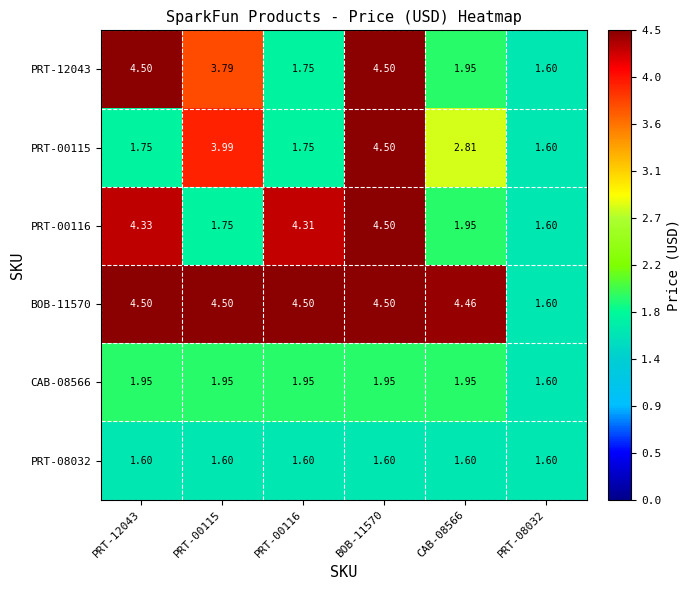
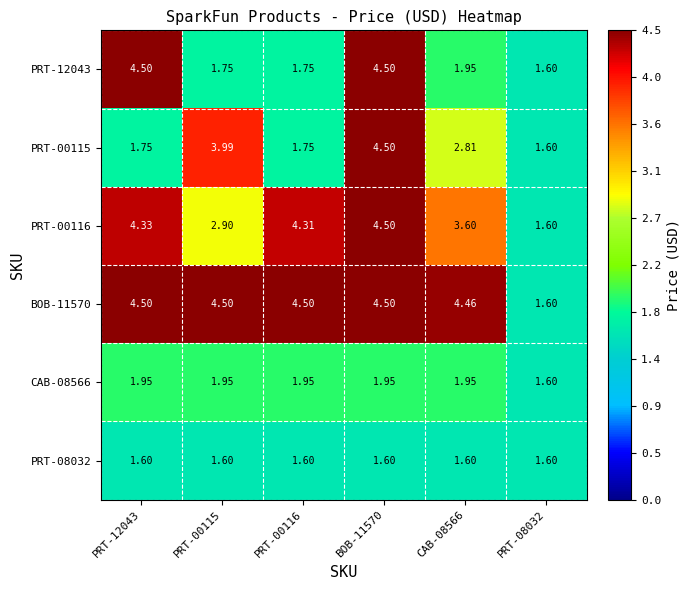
  {
    "PRT-12043": {
      "PRT-12043": 4.50,
-     "PRT-00115": 3.79,
+     "PRT-00115": 1.75,
      "PRT-00116": 1.75,
      "BOB-11570": 4.50,
      "CAB-08566": 1.95,
      "PRT-08032": 1.60
    },
    "PRT-00115": {
      "PRT-12043": 1.75,
      "PRT-00115": 3.99,
      "PRT-00116": 1.75,
      "BOB-11570": 4.50,
      "CAB-08566": 2.81,
      "PRT-08032": 1.60
    },
    "PRT-00116": {
      "PRT-12043": 4.33,
-     "PRT-00115": 1.75,
+     "PRT-00115": 2.90,
      "PRT-00116": 4.31,
      "BOB-11570": 4.50,
-     "CAB-08566": 1.95,
+     "CAB-08566": 3.60,
      "PRT-08032": 1.60
    },
    "BOB-11570": {
      "PRT-12043": 4.50,
      "PRT-00115": 4.50,
      "PRT-00116": 4.50,
      "BOB-11570": 4.50,
      "CAB-08566": 4.46,
      "PRT-08032": 1.60
    },
    "CAB-08566": {
      "PRT-12043": 1.95,
      "PRT-00115": 1.95,
      "PRT-00116": 1.95,
      "BOB-11570": 1.95,
      "CAB-08566": 1.95,
      "PRT-08032": 1.60
    },
    "PRT-08032": {
      "PRT-12043": 1.60,
      "PRT-00115": 1.60,
      "PRT-00116": 1.60,
      "BOB-11570": 1.60,
      "CAB-08566": 1.60,
      "PRT-08032": 1.60
    }
  }
